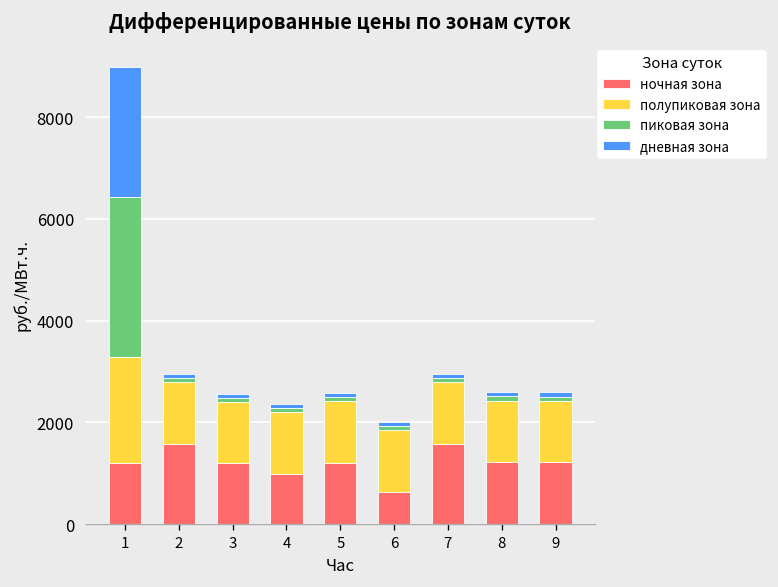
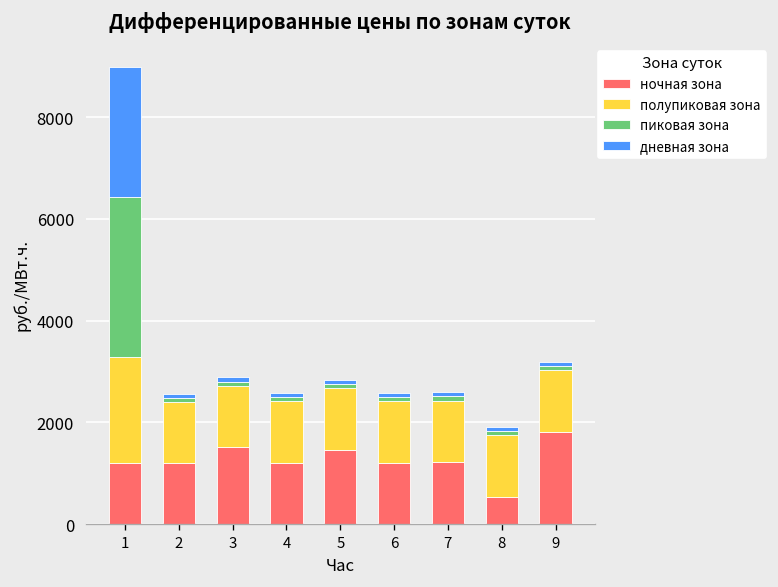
  {
    "ночная зона": {
      "1": 1200,
-     "2": 1600,
-     "3": 1200,
-     "4": 1000,
-     "5": 1200,
-     "6": 600,
-     "7": 1600,
-     "8": 1200,
-     "9": 1200
+     "2": 1200,
+     "3": 1500,
+     "4": 1200,
+     "5": 1500,
+     "6": 1200,
+     "7": 1200,
+     "8": 500,
+     "9": 1800
    },
    "полупиковая зона": {
      "1": 2100,
      "2": 1200,
      "3": 1200,
      "4": 1200,
      "5": 1200,
      "6": 1200,
      "7": 1200,
      "8": 1200,
      "9": 1200
    },
    "пиковая зона": {
      "1": 3100,
      "2": 100,
      "3": 100,
      "4": 100,
      "5": 100,
      "6": 100,
      "7": 100,
      "8": 100,
      "9": 100
    },
    "дневная зона": {
      "1": 2500,
      "2": 100,
      "3": 100,
      "4": 100,
      "5": 100,
      "6": 100,
      "7": 100,
      "8": 100,
      "9": 100
    }
  }
